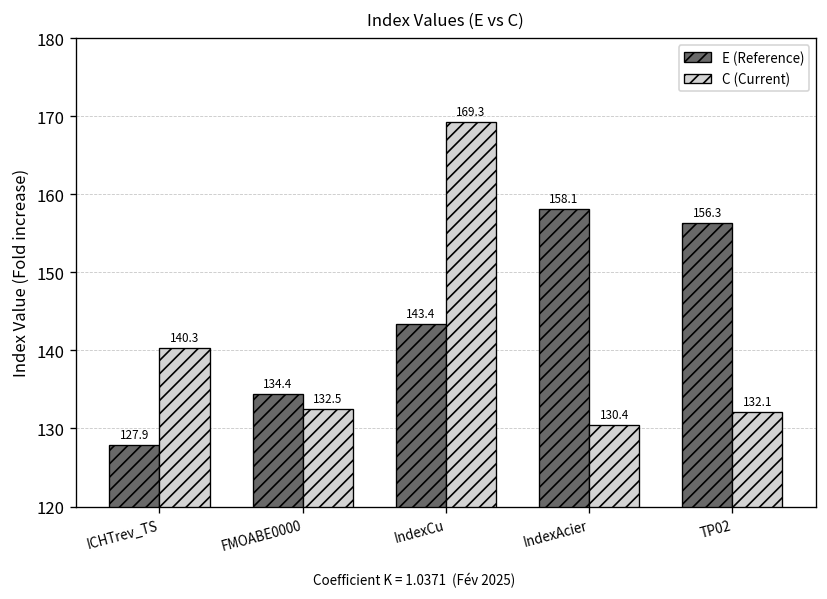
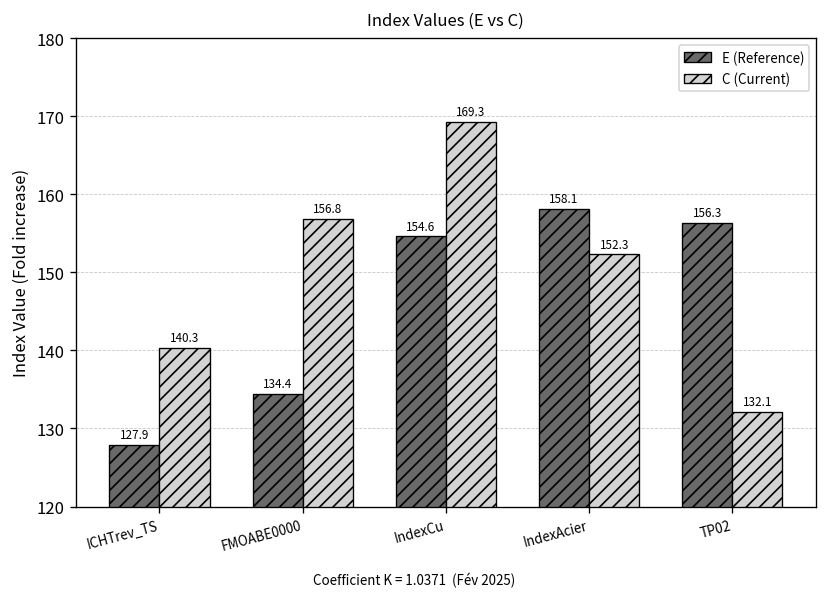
  {
    "E (Reference)": {
      "ICHTrev_TS": 127.9,
      "FMOABE0000": 134.4,
-     "IndexCu": 143.4,
+     "IndexCu": 154.6,
      "IndexAcier": 158.1,
      "TP02": 156.3
    },
    "C (Current)": {
      "ICHTrev_TS": 140.3,
-     "FMOABE0000": 132.5,
+     "FMOABE0000": 156.8,
      "IndexCu": 169.3,
-     "IndexAcier": 130.4,
+     "IndexAcier": 152.3,
      "TP02": 132.1
    }
  }
